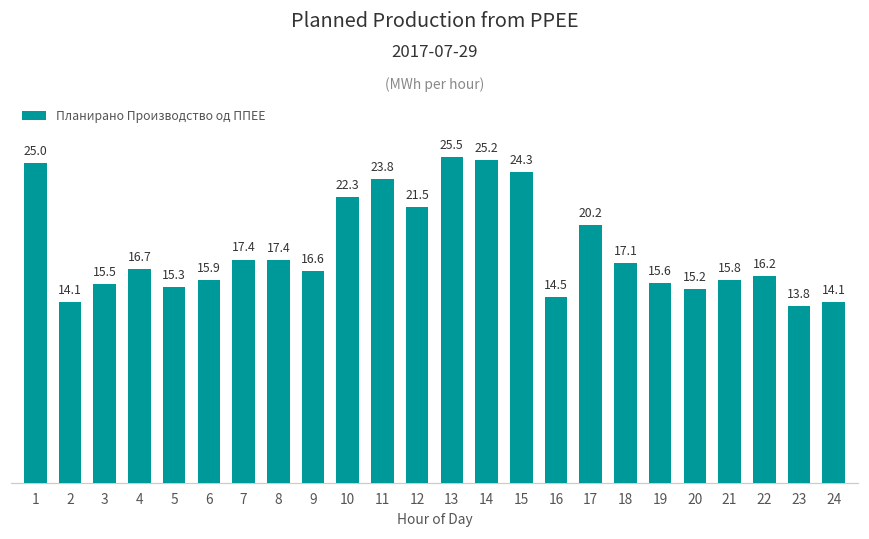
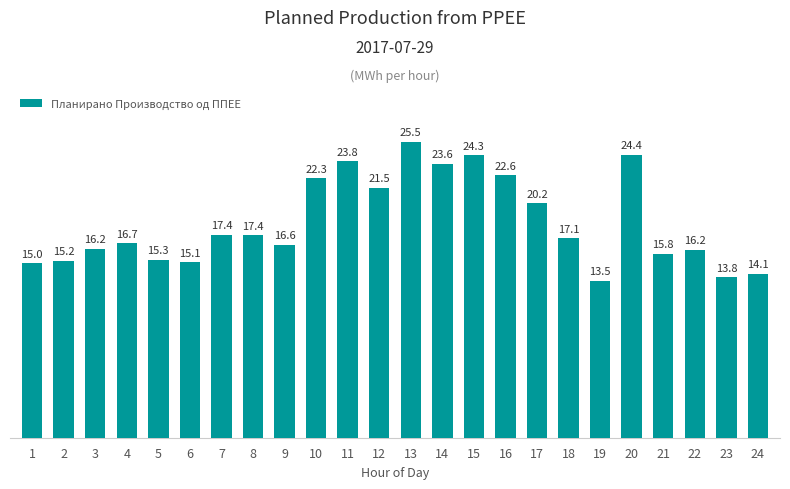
  {
-   "1": 25.0,
-   "2": 14.1,
-   "3": 15.5,
+   "1": 15.0,
+   "2": 15.2,
+   "3": 16.2,
    "4": 16.7,
    "5": 15.3,
-   "6": 15.9,
+   "6": 15.1,
    "7": 17.4,
    "8": 17.4,
    "9": 16.6,
    "10": 22.3,
    "11": 23.8,
    "12": 21.5,
    "13": 25.5,
-   "14": 25.2,
+   "14": 23.6,
    "15": 24.3,
-   "16": 14.5,
+   "16": 22.6,
    "17": 20.2,
    "18": 17.1,
-   "19": 15.6,
-   "20": 15.2,
+   "19": 13.5,
+   "20": 24.4,
    "21": 15.8,
    "22": 16.2,
    "23": 13.8,
    "24": 14.1
  }
